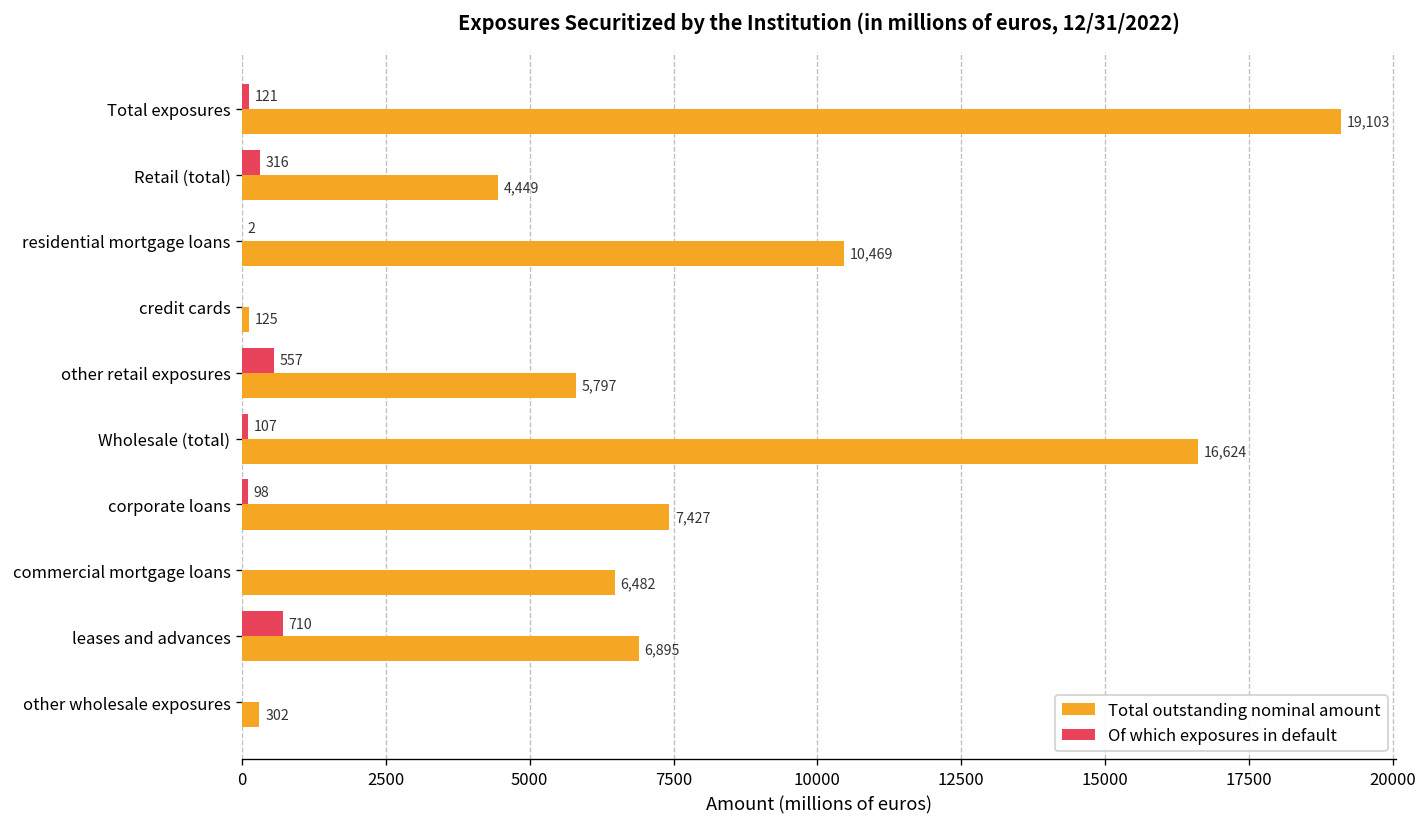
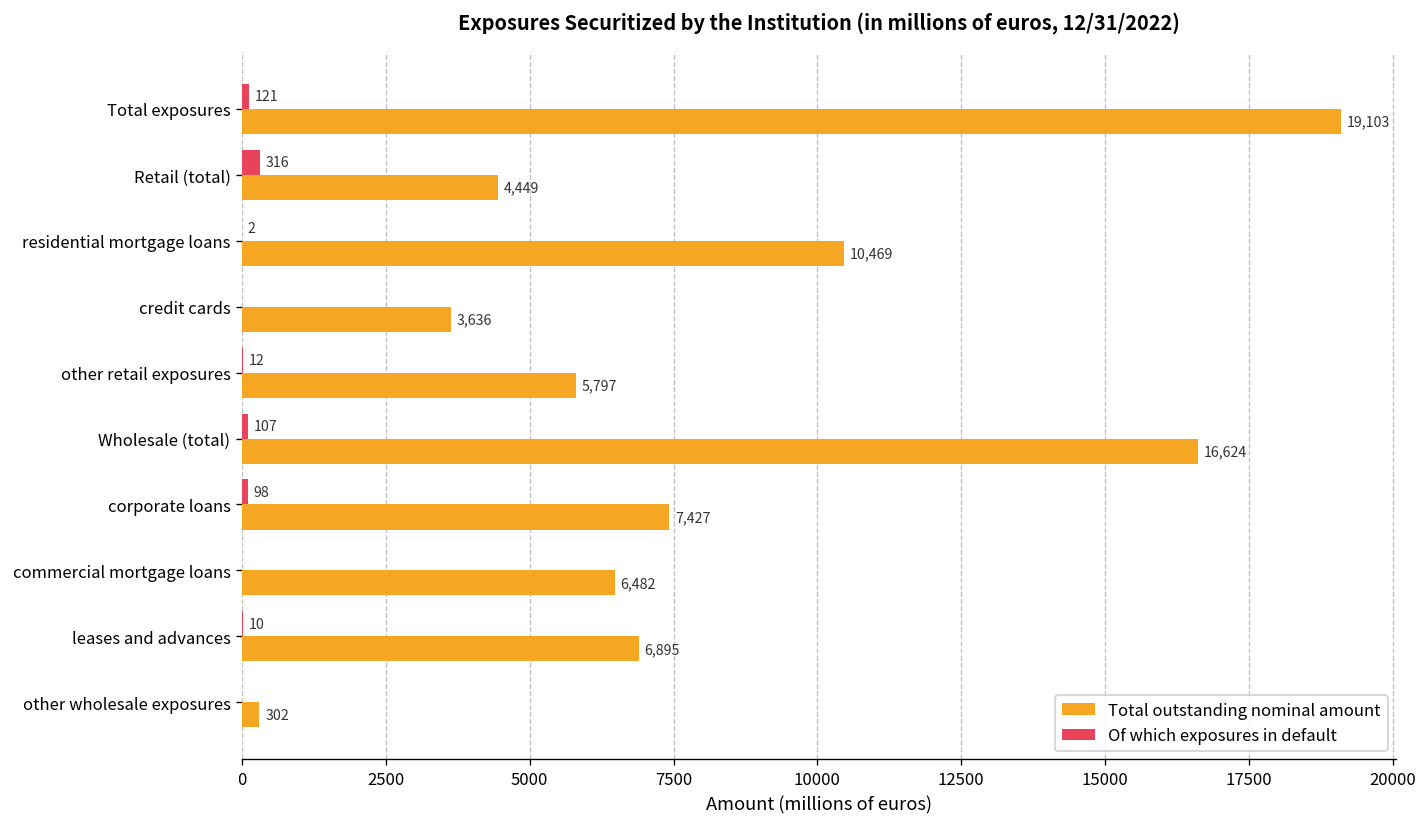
  {
    "Total outstanding nominal amount": {
      "Total exposures": "19,103",
      "Retail (total)": "4,449",
      "residential mortgage loans": "10,469",
-     "credit cards": "125",
+     "credit cards": "3,636",
      "other retail exposures": "5,797",
      "Wholesale (total)": "16,624",
      "corporate loans": "7,427",
      "commercial mortgage loans": "6,482",
      "leases and advances": "6,895",
      "other wholesale exposures": "302"
    },
    "Of which exposures in default": {
      "Total exposures": "121",
      "Retail (total)": "316",
      "residential mortgage loans": "2",
-     "other retail exposures": "557",
+     "other retail exposures": "12",
      "Wholesale (total)": "107",
      "corporate loans": "98",
-     "leases and advances": "710"
+     "leases and advances": "10"
    }
  }
